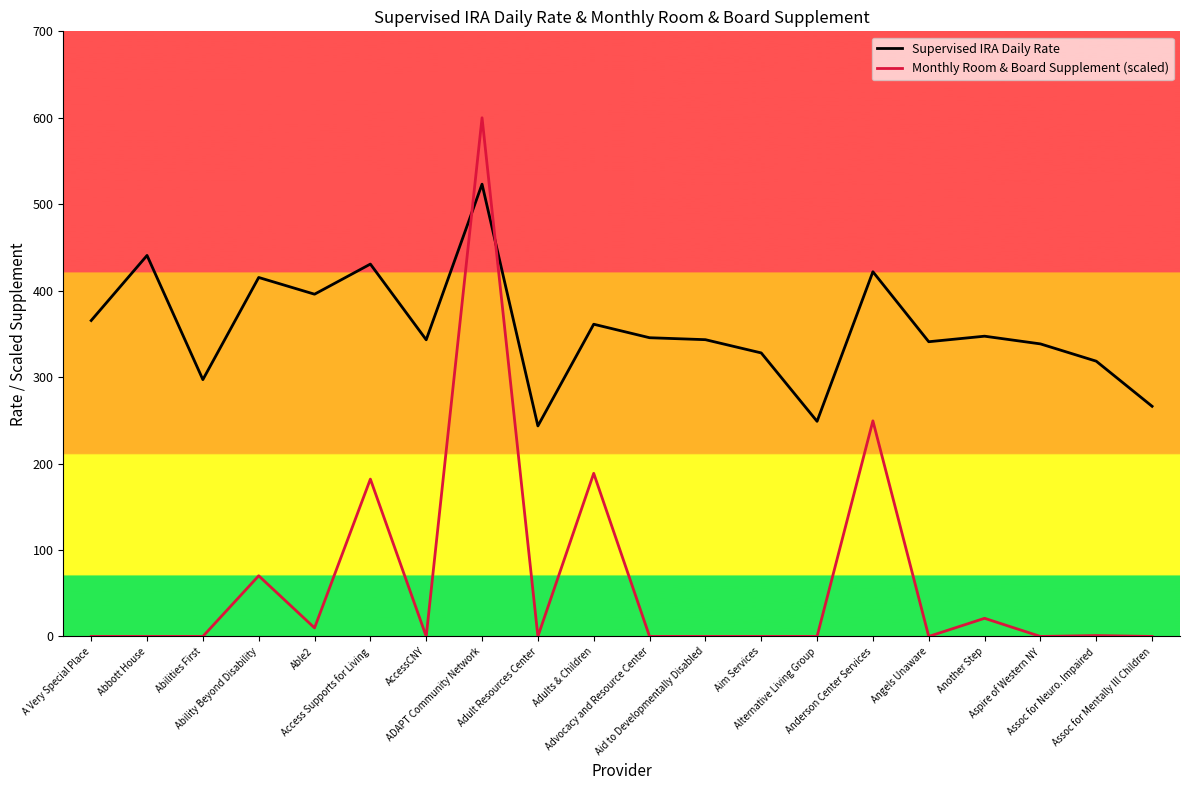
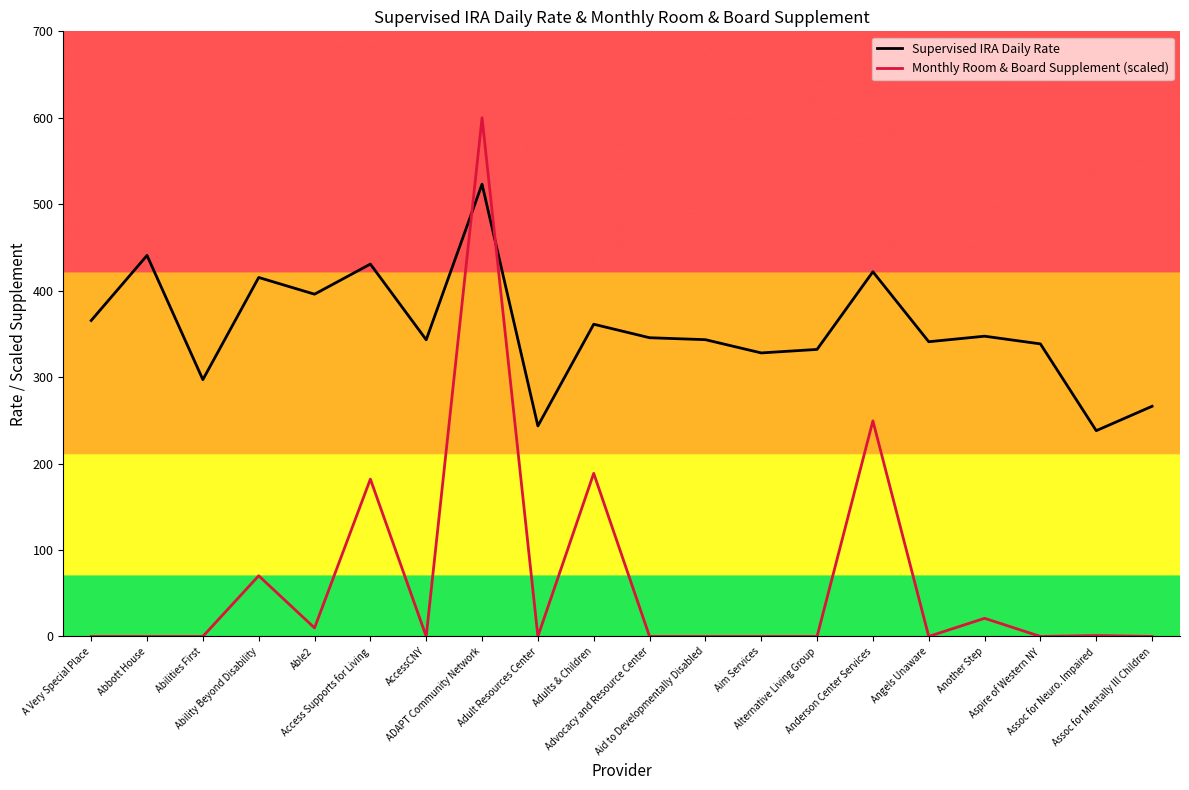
  {
    "Supervised IRA Daily Rate": {
      "A Very Special Place": 370,
      "Abbott House": 440,
      "Abilities First": 300,
      "Ability Beyond Disability": 420,
      "Able2": 400,
      "Access Supports for Living": 430,
      "AccessCNY": 340,
      "ADAPT Community Network": 520,
      "Adult Resources Center": 240,
      "Adults & Children": 360,
      "Advocacy and Resource Center": 350,
      "Aid to Developmentally Disabled": 340,
      "Aim Services": 330,
-     "Alternative Living Group": 250,
+     "Alternative Living Group": 330,
      "Anderson Center Services": 420,
      "Angels Unaware": 340,
      "Another Step": 350,
      "Aspire of Western NY": 340,
-     "Assoc for Neuro. Impaired": 320,
+     "Assoc for Neuro. Impaired": 240,
      "Assoc for Mentally Ill Children": 270
    },
    "Monthly Room & Board Supplement (scaled)": {
      "A Very Special Place": 0,
      "Abbott House": 0,
      "Abilities First": 0,
      "Ability Beyond Disability": 70,
      "Able2": 10,
      "Access Supports for Living": 180,
      "AccessCNY": 0,
      "ADAPT Community Network": 600,
      "Adult Resources Center": 0,
      "Adults & Children": 190,
      "Advocacy and Resource Center": 0,
      "Aid to Developmentally Disabled": 0,
      "Aim Services": 0,
      "Alternative Living Group": 0,
      "Anderson Center Services": 250,
      "Angels Unaware": 0,
      "Another Step": 20,
      "Aspire of Western NY": 0,
      "Assoc for Neuro. Impaired": 0,
      "Assoc for Mentally Ill Children": 0
    }
  }
